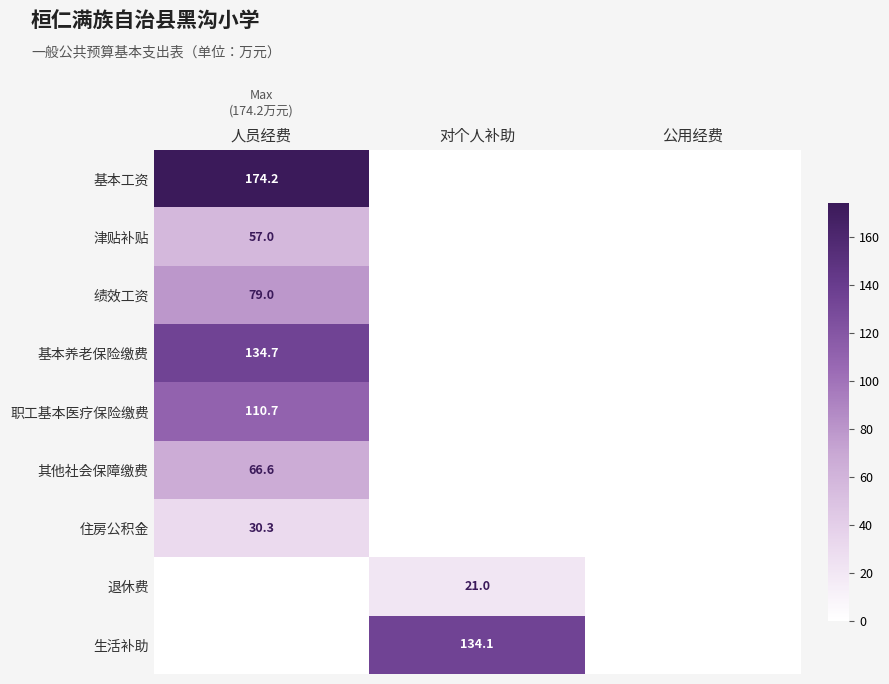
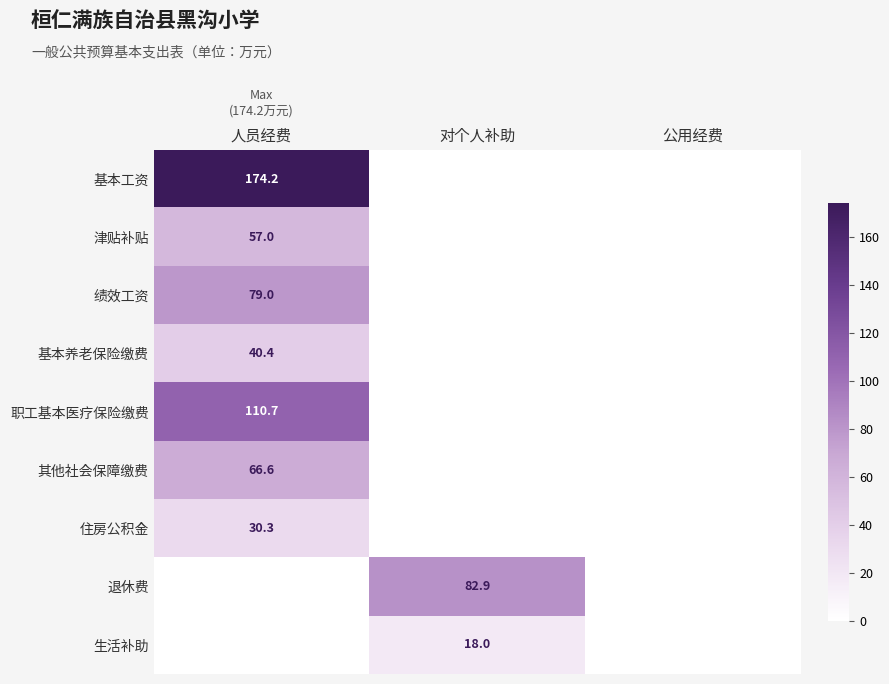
  {
    "基本工资": {
      "人员经费": 174.2
    },
    "津贴补贴": {
      "人员经费": 57.0
    },
    "绩效工资": {
      "人员经费": 79.0
    },
    "基本养老保险缴费": {
-     "人员经费": 134.7
+     "人员经费": 40.4
    },
    "职工基本医疗保险缴费": {
      "人员经费": 110.7
    },
    "其他社会保障缴费": {
      "人员经费": 66.6
    },
    "住房公积金": {
      "人员经费": 30.3
    },
    "退休费": {
-     "对个人补助": 21.0
+     "对个人补助": 82.9
    },
    "生活补助": {
-     "对个人补助": 134.1
+     "对个人补助": 18.0
    }
  }
